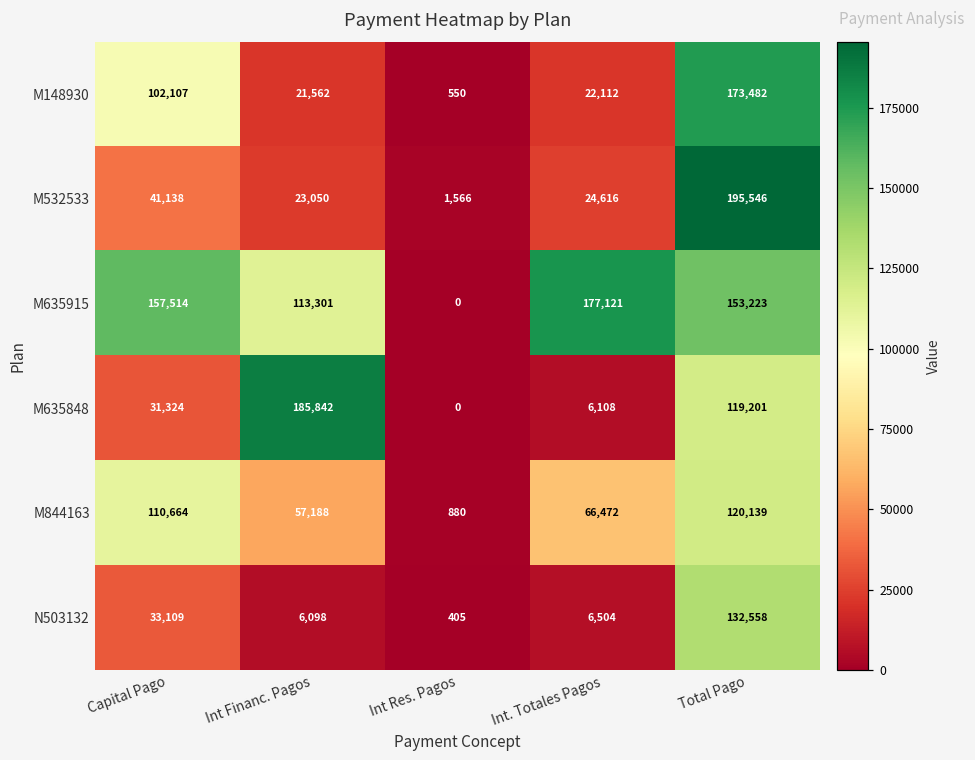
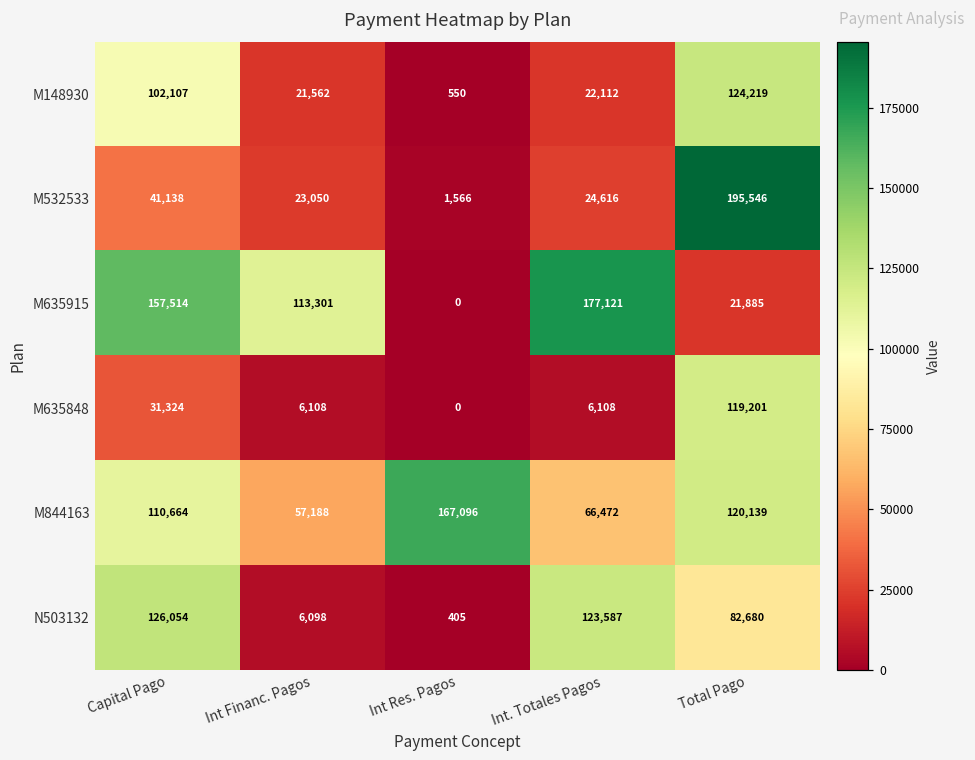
  {
    "M148930": {
      "Capital Pago": "102,107",
      "Int Financ. Pagos": "21,562",
      "Int Res. Pagos": "550",
      "Int. Totales Pagos": "22,112",
-     "Total Pago": "173,482"
+     "Total Pago": "124,219"
    },
    "M532533": {
      "Capital Pago": "41,138",
      "Int Financ. Pagos": "23,050",
      "Int Res. Pagos": "1,566",
      "Int. Totales Pagos": "24,616",
      "Total Pago": "195,546"
    },
    "M635915": {
      "Capital Pago": "157,514",
      "Int Financ. Pagos": "113,301",
      "Int Res. Pagos": "0",
      "Int. Totales Pagos": "177,121",
-     "Total Pago": "153,223"
+     "Total Pago": "21,885"
    },
    "M635848": {
      "Capital Pago": "31,324",
-     "Int Financ. Pagos": "185,842",
+     "Int Financ. Pagos": "6,108",
      "Int Res. Pagos": "0",
      "Int. Totales Pagos": "6,108",
      "Total Pago": "119,201"
    },
    "M844163": {
      "Capital Pago": "110,664",
      "Int Financ. Pagos": "57,188",
-     "Int Res. Pagos": "880",
+     "Int Res. Pagos": "167,096",
      "Int. Totales Pagos": "66,472",
      "Total Pago": "120,139"
    },
    "N503132": {
-     "Capital Pago": "33,109",
+     "Capital Pago": "126,054",
      "Int Financ. Pagos": "6,098",
      "Int Res. Pagos": "405",
-     "Int. Totales Pagos": "6,504",
-     "Total Pago": "132,558"
+     "Int. Totales Pagos": "123,587",
+     "Total Pago": "82,680"
    }
  }
